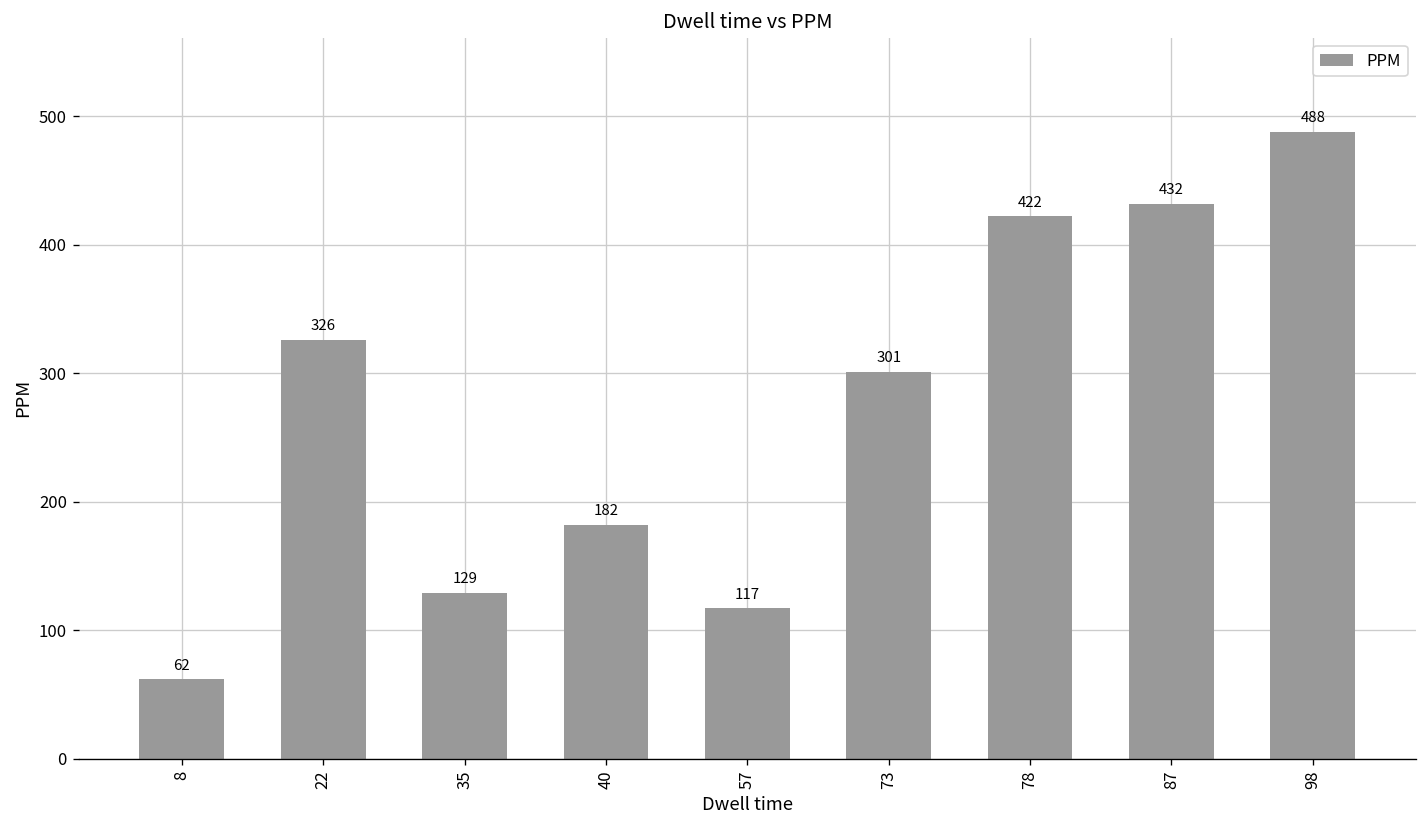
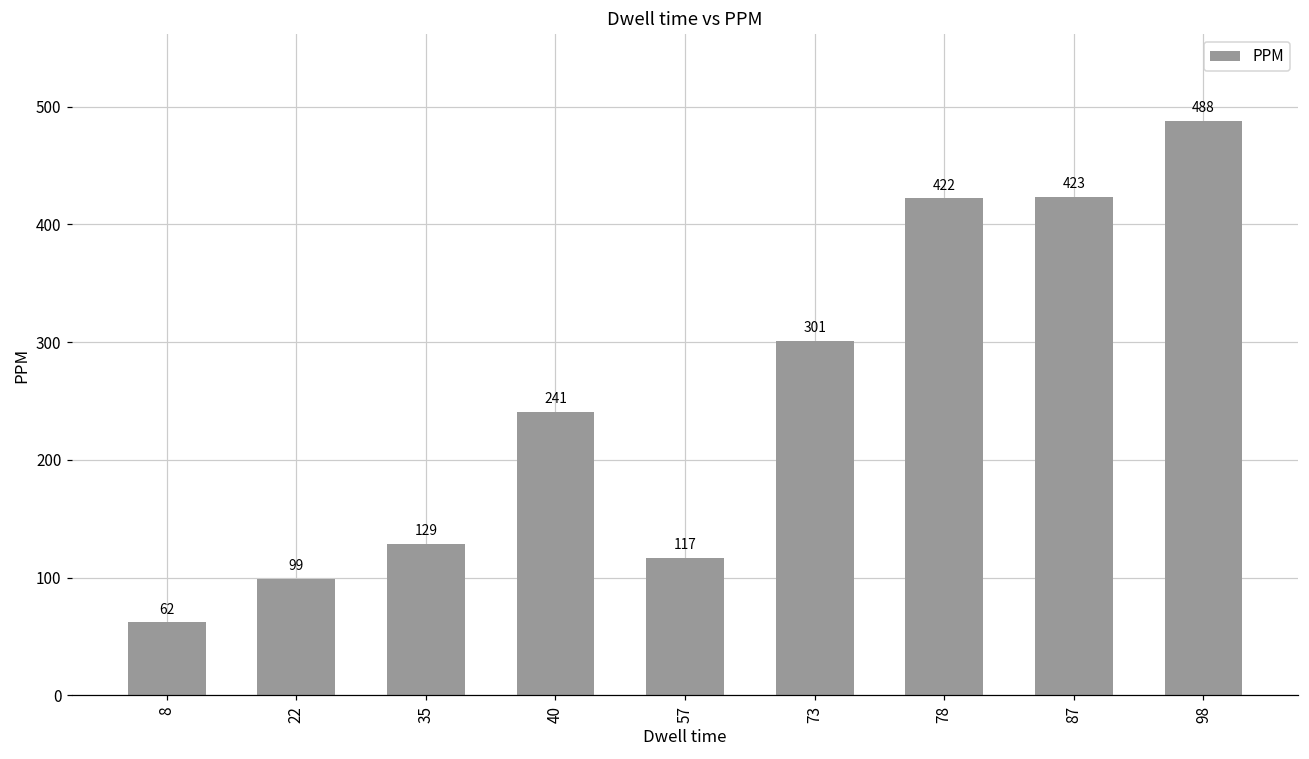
  {
    "8": 62,
-   "22": 326,
+   "22": 99,
    "35": 129,
-   "40": 182,
+   "40": 241,
    "57": 117,
    "73": 301,
    "78": 422,
-   "87": 432,
+   "87": 423,
    "98": 488
  }
